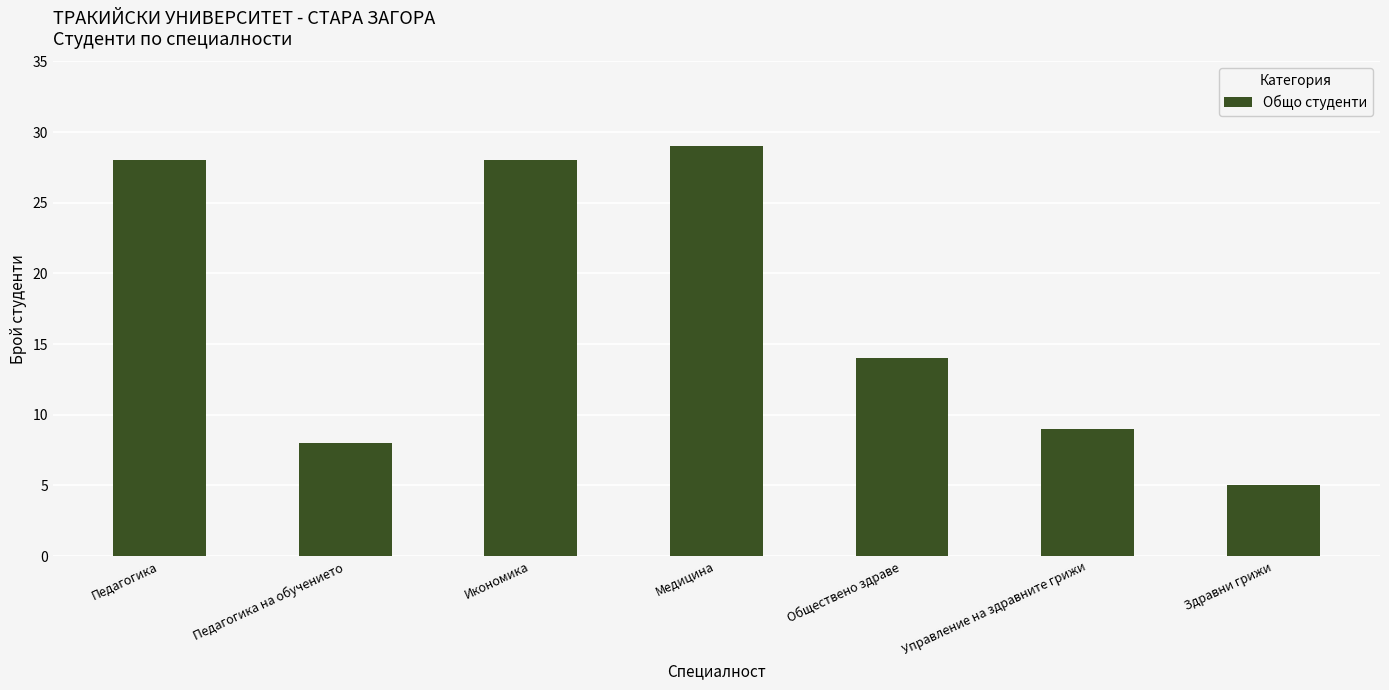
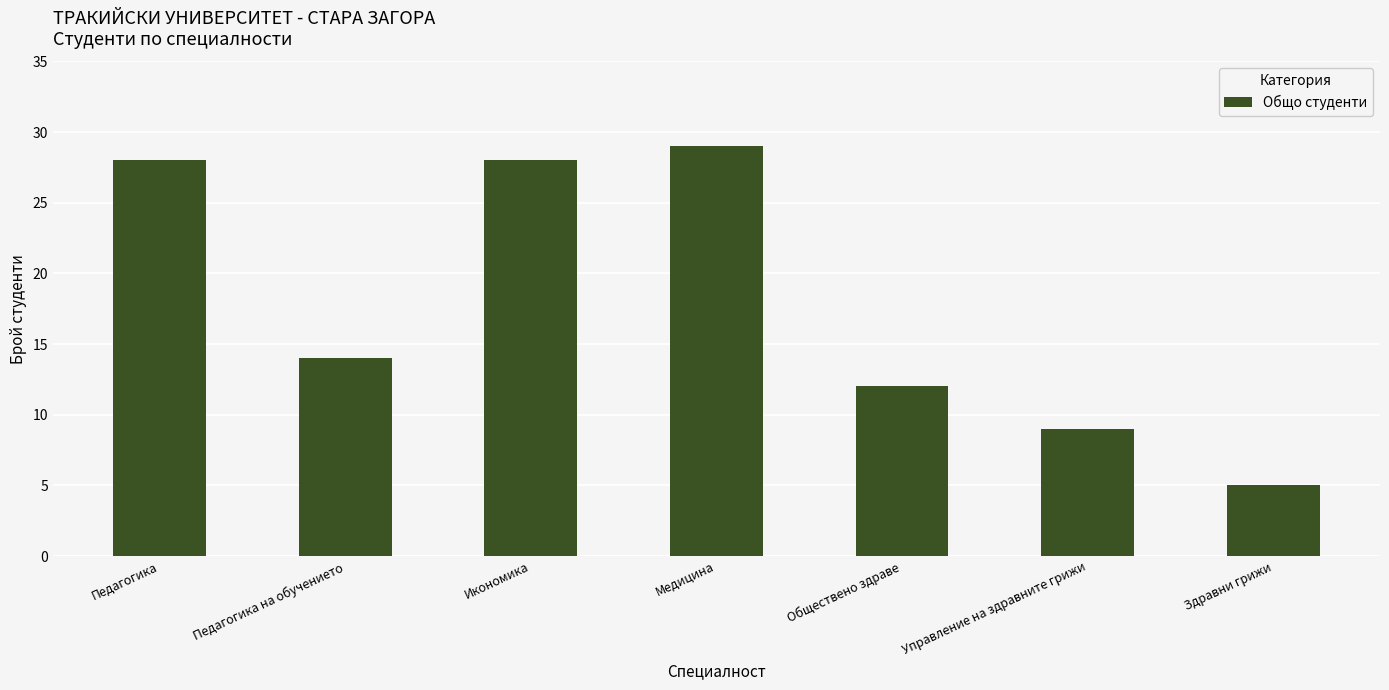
  {
    "Педагогика": 28,
-   "Педагогика на обучението": 8,
+   "Педагогика на обучението": 14,
    "Икономика": 28,
    "Медицина": 29,
-   "Обществено здраве": 14,
+   "Обществено здраве": 12,
    "Управление на здравните грижи": 9,
    "Здравни грижи": 5
  }
